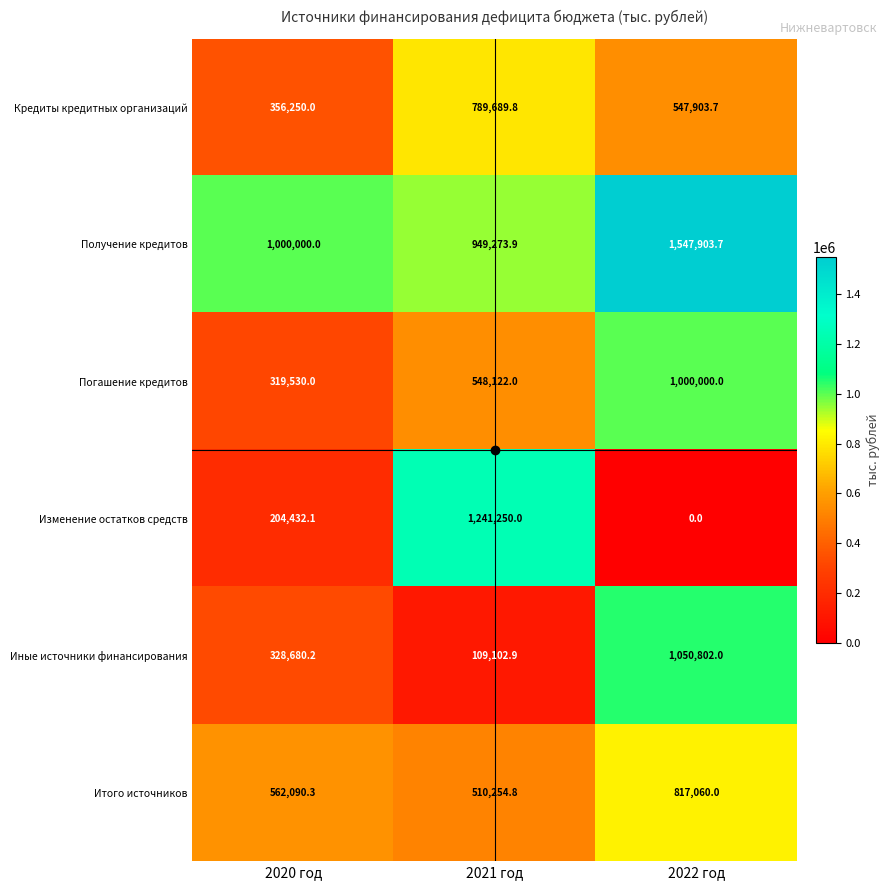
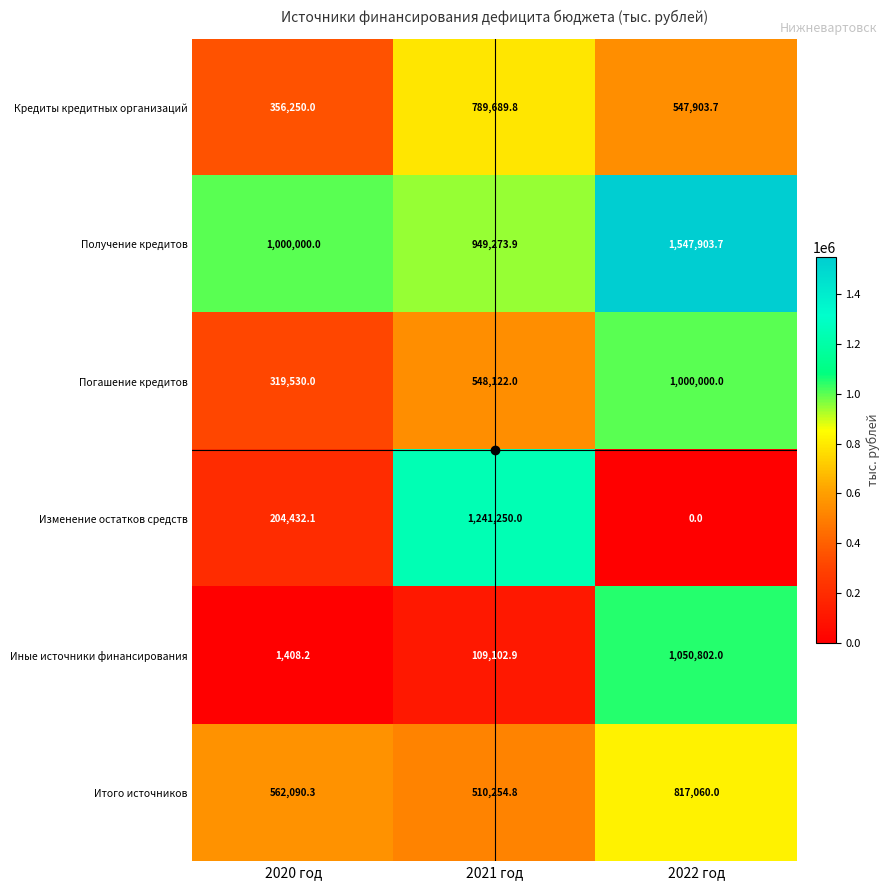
  {
    "Кредиты кредитных организаций": {
      "2020 год": "356,250.0",
      "2021 год": "789,689.8",
      "2022 год": "547,903.7"
    },
    "Получение кредитов": {
      "2020 год": "1,000,000.0",
      "2021 год": "949,273.9",
      "2022 год": "1,547,903.7"
    },
    "Погашение кредитов": {
      "2020 год": "319,530.0",
      "2021 год": "548,122.0",
      "2022 год": "1,000,000.0"
    },
    "Изменение остатков средств": {
      "2020 год": "204,432.1",
      "2021 год": "1,241,250.0",
      "2022 год": "0.0"
    },
    "Иные источники финансирования": {
-     "2020 год": "328,680.2",
+     "2020 год": "1,408.2",
      "2021 год": "109,102.9",
      "2022 год": "1,050,802.0"
    },
    "Итого источников": {
      "2020 год": "562,090.3",
      "2021 год": "510,254.8",
      "2022 год": "817,060.0"
    }
  }
